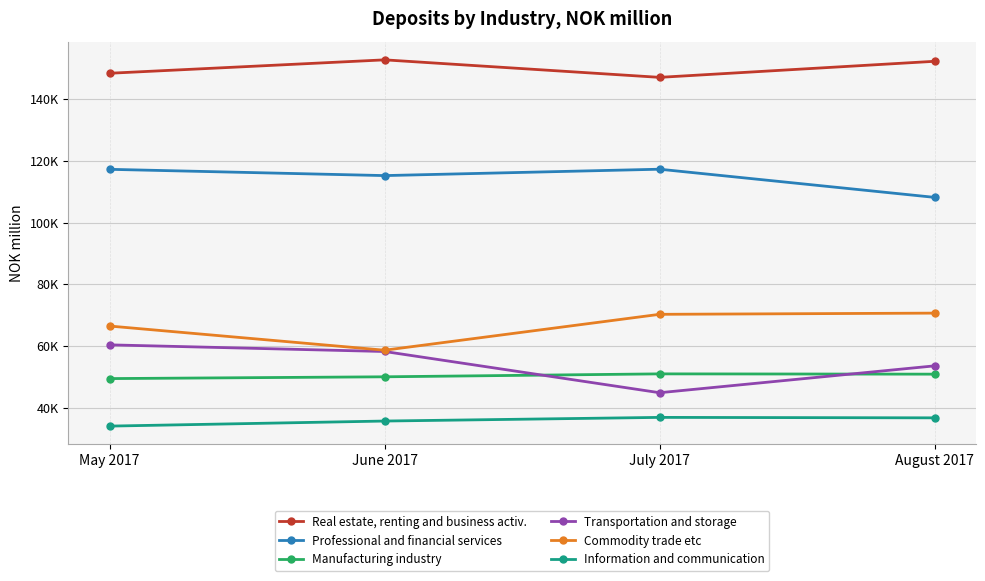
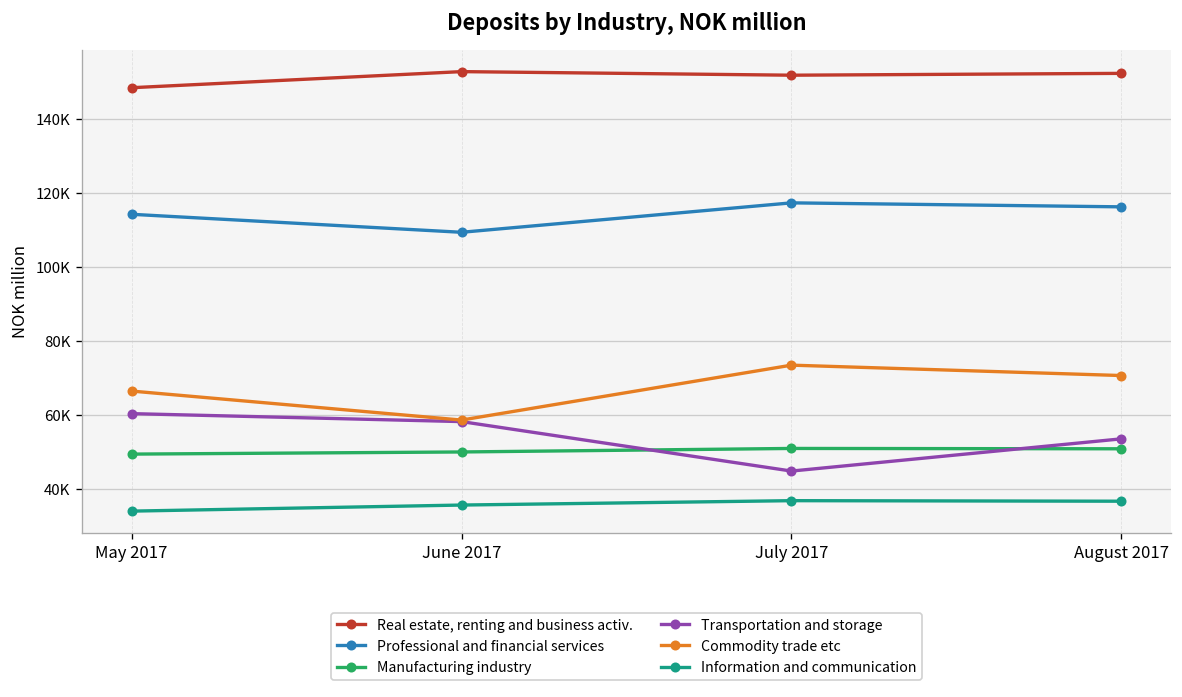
  {
    "Real estate, renting and business activ.": {
      "May 2017": 148000,
      "June 2017": 153000,
-     "July 2017": 147000,
+     "July 2017": 152000,
      "August 2017": 152000
    },
    "Professional and financial services": {
-     "May 2017": 117000,
-     "June 2017": 115000,
+     "May 2017": 114000,
+     "June 2017": 109000,
      "July 2017": 117000,
-     "August 2017": 108000
+     "August 2017": 116000
    },
    "Transportation and storage": {
      "May 2017": 60000,
      "July 2017": 45000,
      "August 2017": 54000
    },
    "Commodity trade etc": {
      "May 2017": 66000,
-     "July 2017": 70000,
+     "July 2017": 73000,
      "August 2017": 71000
    }
  }
